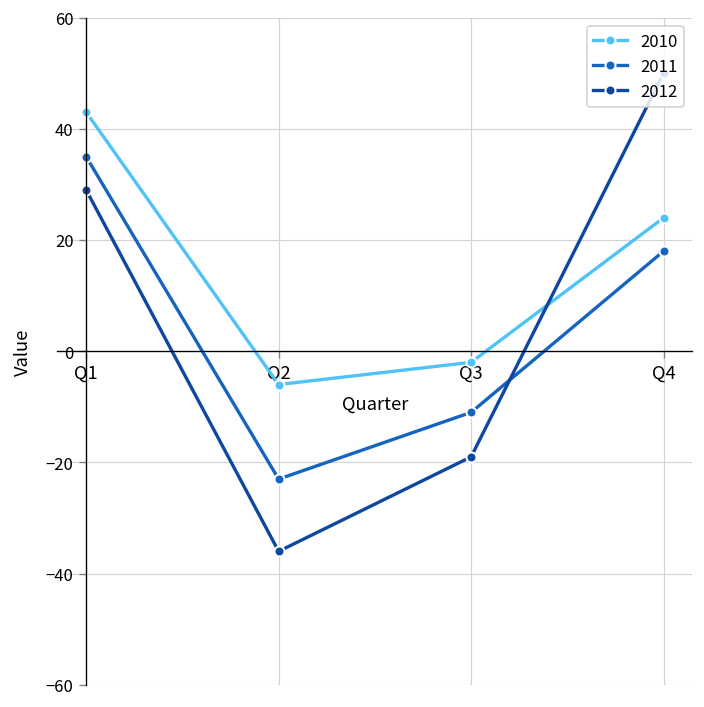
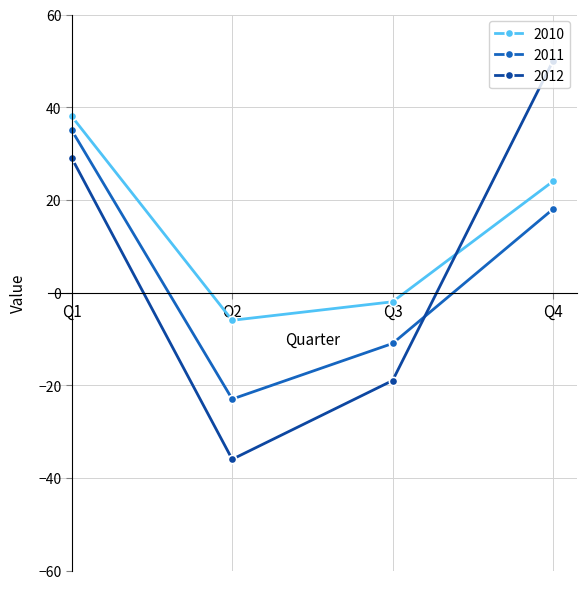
  {
    "2010": {
-     "Q1": 43,
+     "Q1": 38,
      "Q2": -6,
      "Q3": -2,
      "Q4": 24
    }
  }
